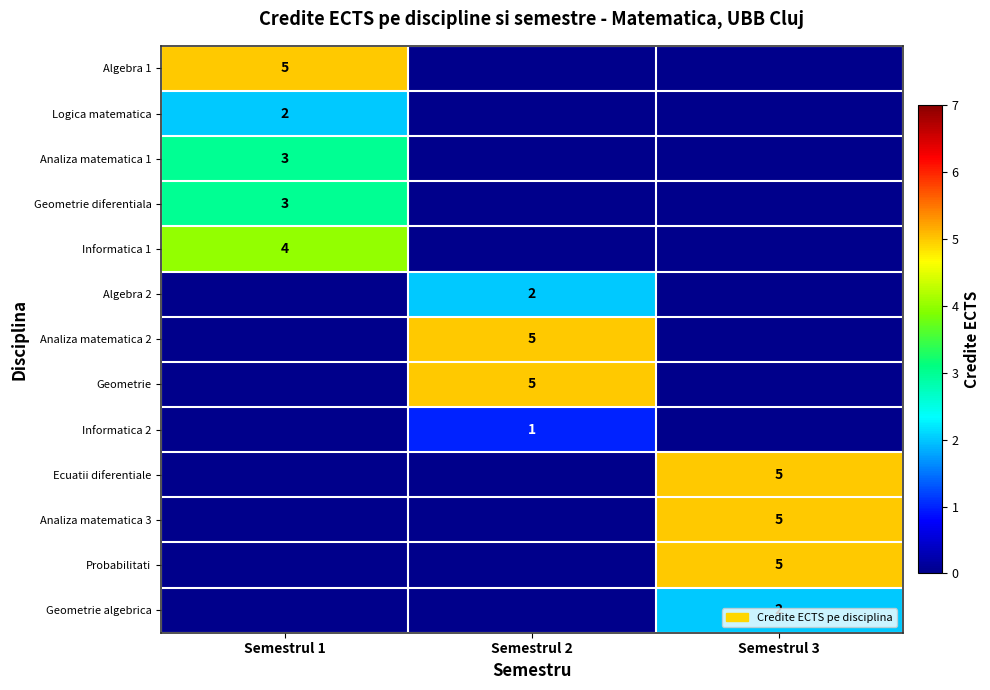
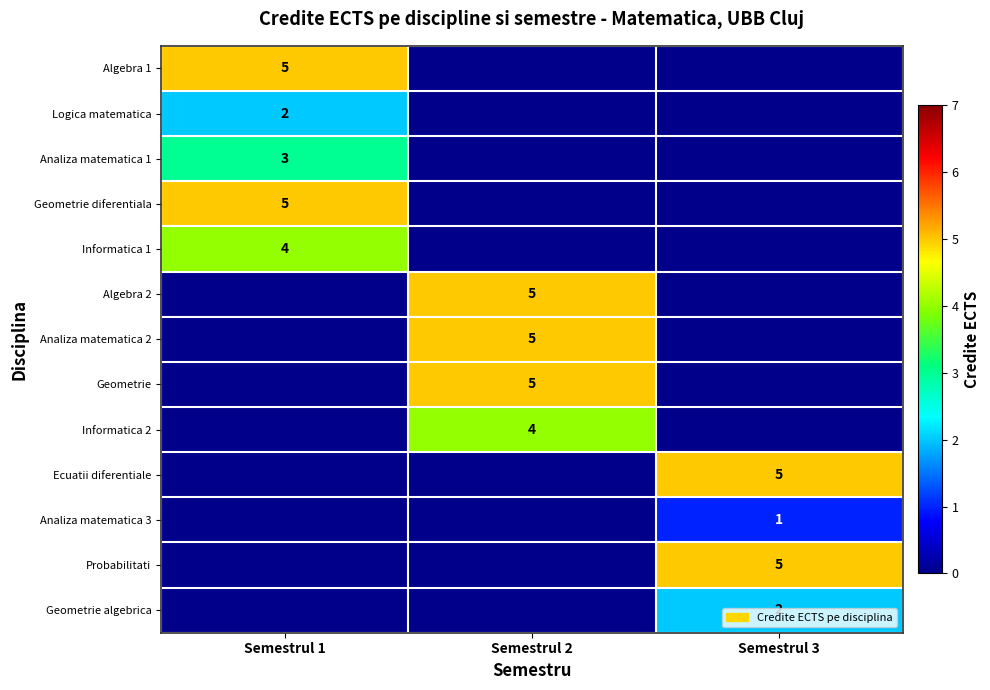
  {
    "Algebra 1": {
      "Semestrul 1": 5
    },
    "Logica matematica": {
      "Semestrul 1": 2
    },
    "Analiza matematica 1": {
      "Semestrul 1": 3
    },
    "Geometrie diferentiala": {
-     "Semestrul 1": 3
+     "Semestrul 1": 5
    },
    "Informatica 1": {
      "Semestrul 1": 4
    },
    "Algebra 2": {
-     "Semestrul 2": 2
+     "Semestrul 2": 5
    },
    "Analiza matematica 2": {
      "Semestrul 2": 5
    },
    "Geometrie": {
      "Semestrul 2": 5
    },
    "Informatica 2": {
-     "Semestrul 2": 1
+     "Semestrul 2": 4
    },
    "Ecuatii diferentiale": {
      "Semestrul 3": 5
    },
    "Analiza matematica 3": {
-     "Semestrul 3": 5
+     "Semestrul 3": 1
    },
    "Probabilitati": {
      "Semestrul 3": 5
    }
  }
